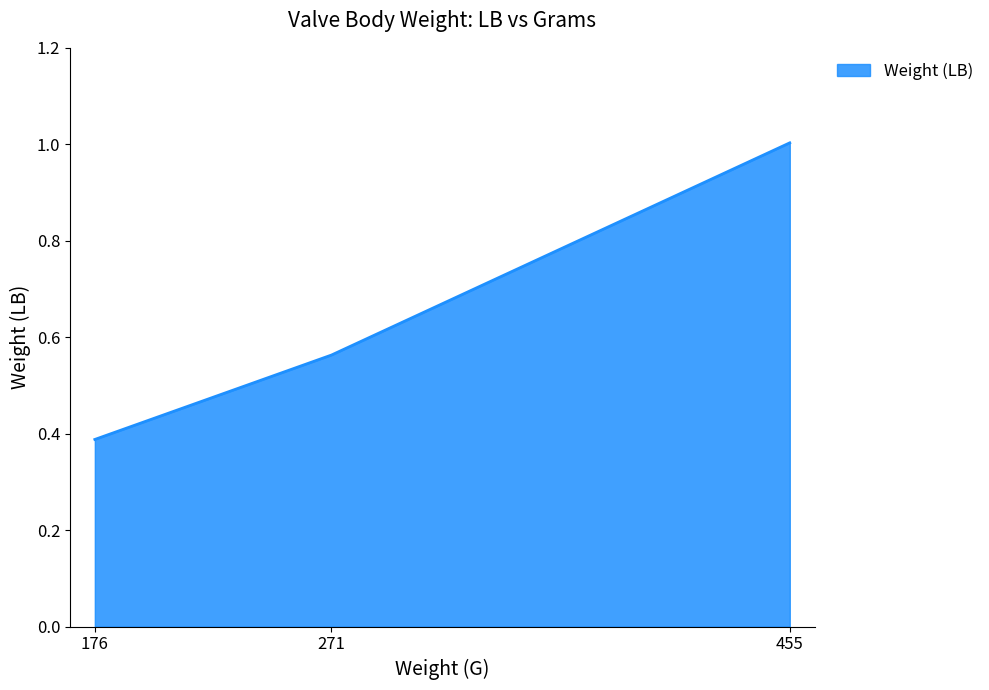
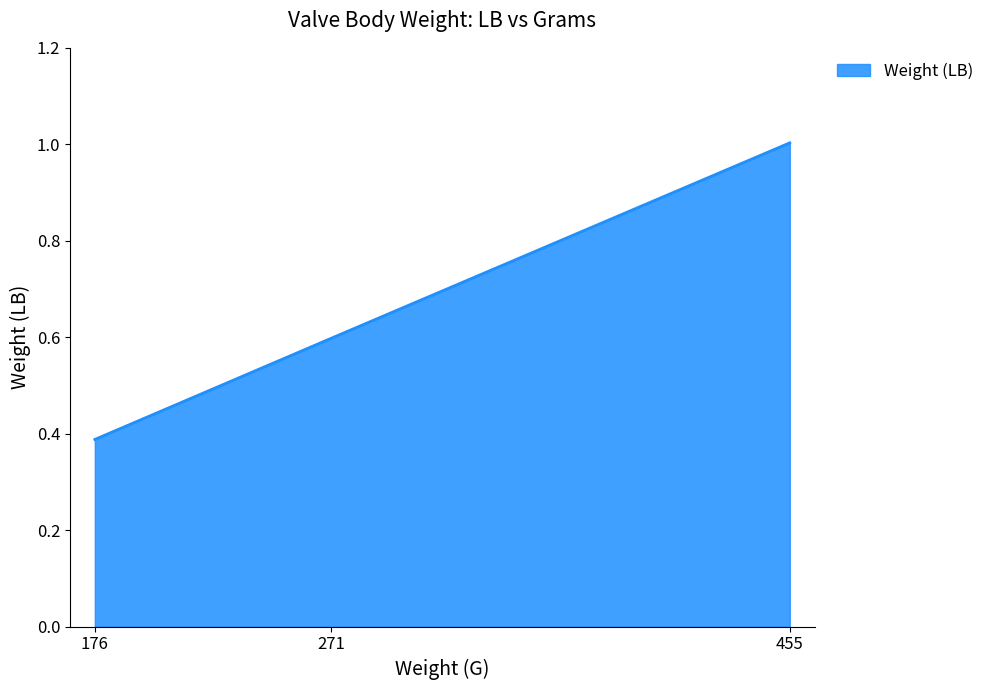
  {
    "176": 0.39,
-   "271": 0.56,
+   "271": 0.60,
    "455": 1.00
  }
